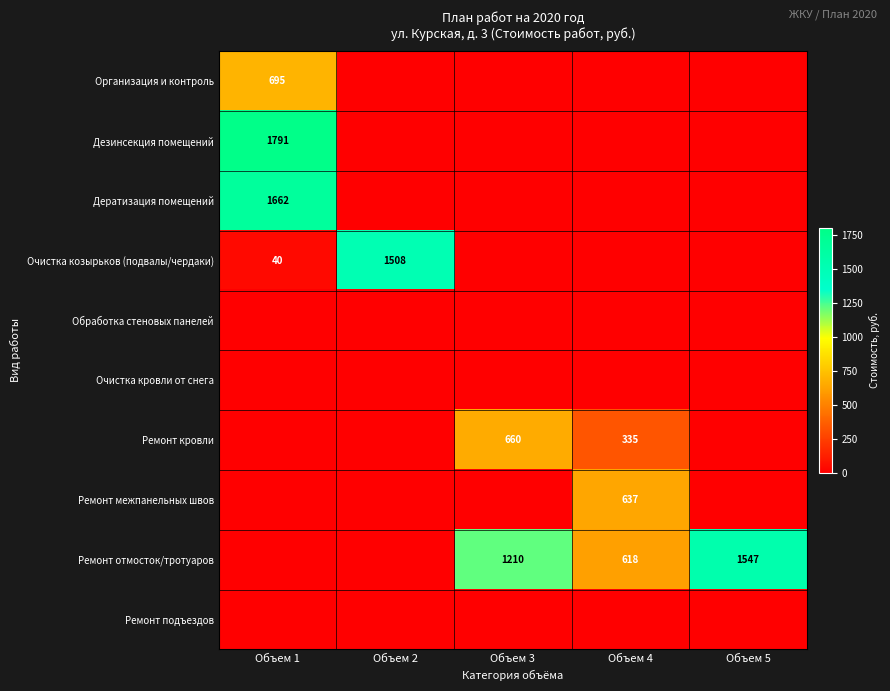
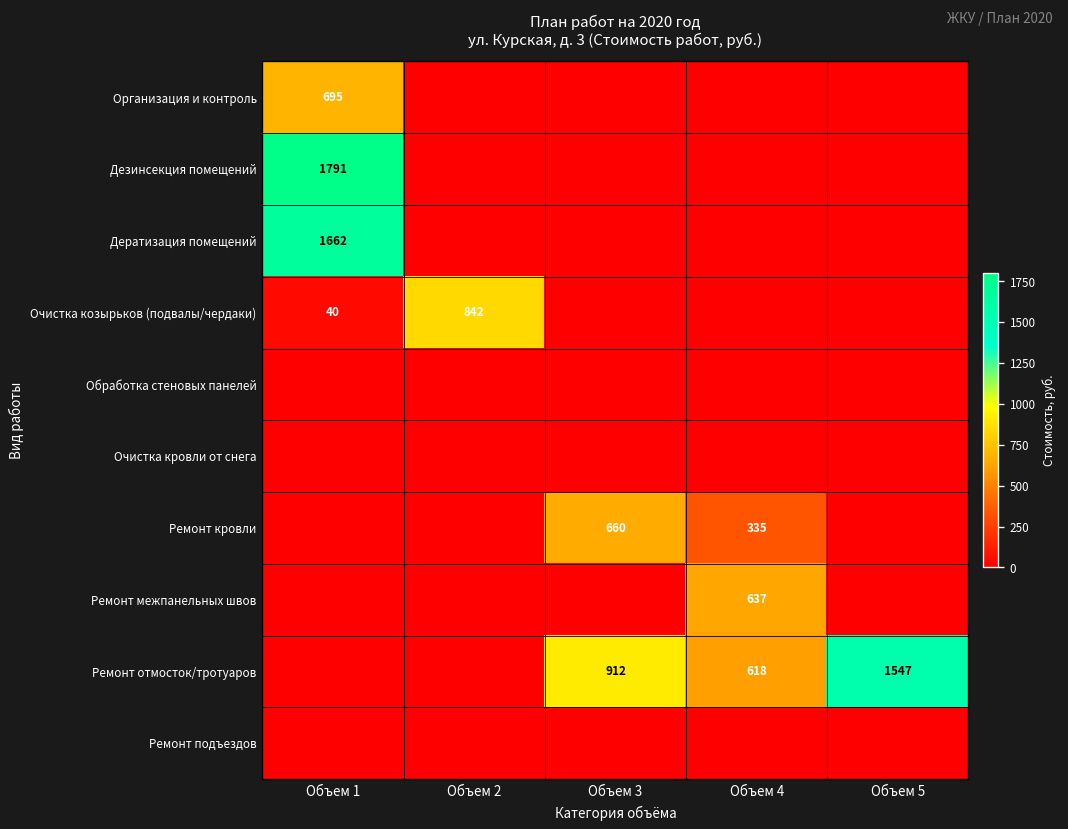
  {
    "Организация и контроль": {
      "Объем 1": 695
    },
    "Дезинсекция помещений": {
      "Объем 1": 1791
    },
    "Дератизация помещений": {
      "Объем 1": 1662
    },
    "Очистка козырьков (подвалы/чердаки)": {
      "Объем 1": 40,
-     "Объем 2": 1508
+     "Объем 2": 842
    },
    "Ремонт кровли": {
      "Объем 3": 660,
      "Объем 4": 335
    },
    "Ремонт межпанельных швов": {
      "Объем 4": 637
    },
    "Ремонт отмосток/тротуаров": {
-     "Объем 3": 1210,
+     "Объем 3": 912,
      "Объем 4": 618,
      "Объем 5": 1547
    }
  }
